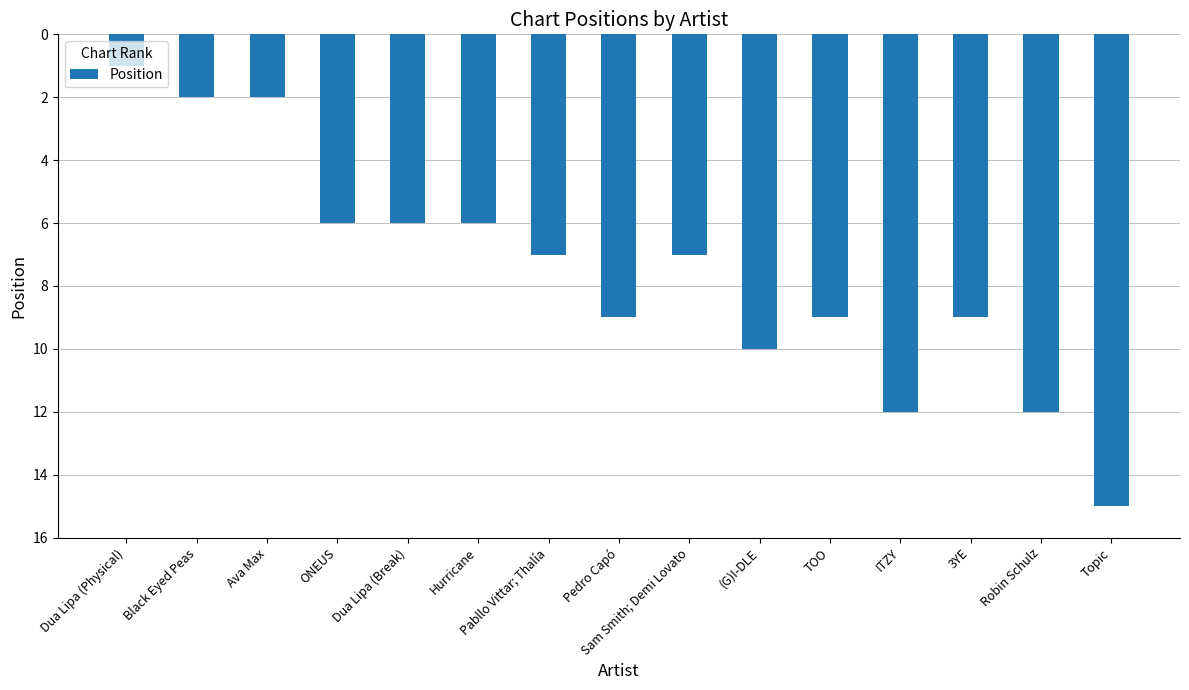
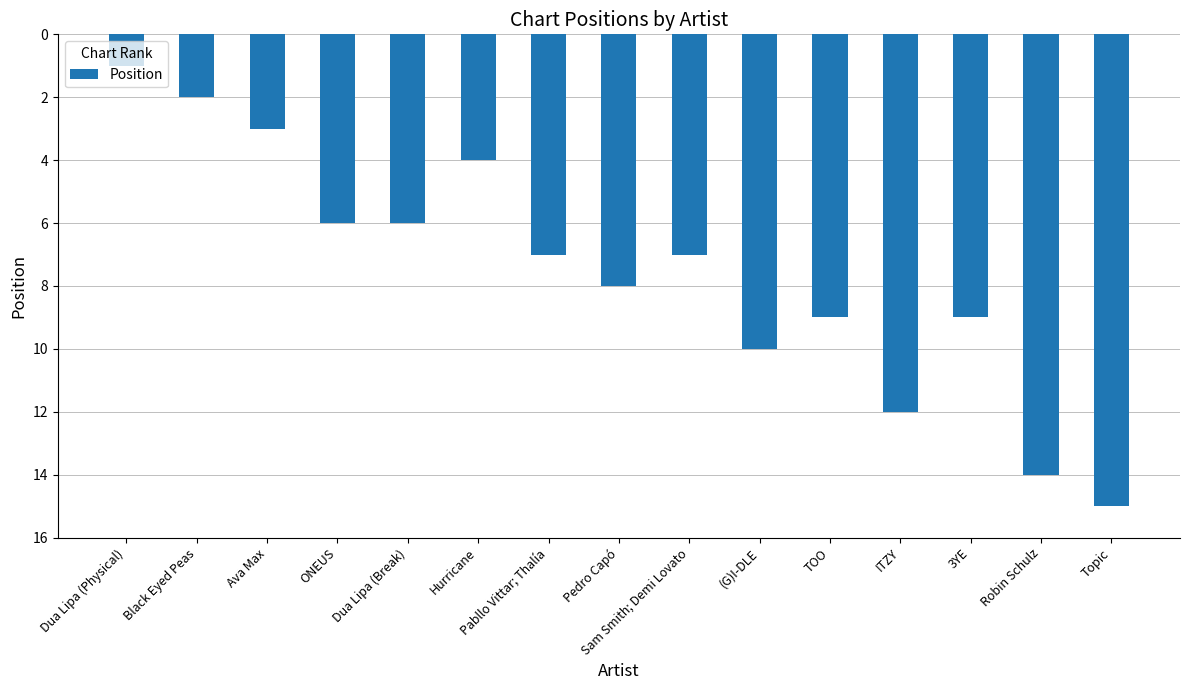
  {
    "Black Eyed Peas": 2,
-   "Ava Max": 2,
+   "Ava Max": 3,
    "ONEUS": 6,
    "Dua Lipa (Break)": 6,
-   "Hurricane": 6,
+   "Hurricane": 4,
    "Pabllo Vittar; Thalía": 7,
-   "Pedro Capó": 9,
+   "Pedro Capó": 8,
    "Sam Smith; Demi Lovato": 7,
    "(G)I-DLE": 10,
    "TOO": 9,
    "ITZY": 12,
    "3YE": 9,
-   "Robin Schulz": 12,
+   "Robin Schulz": 14,
    "Topic": 15
  }
